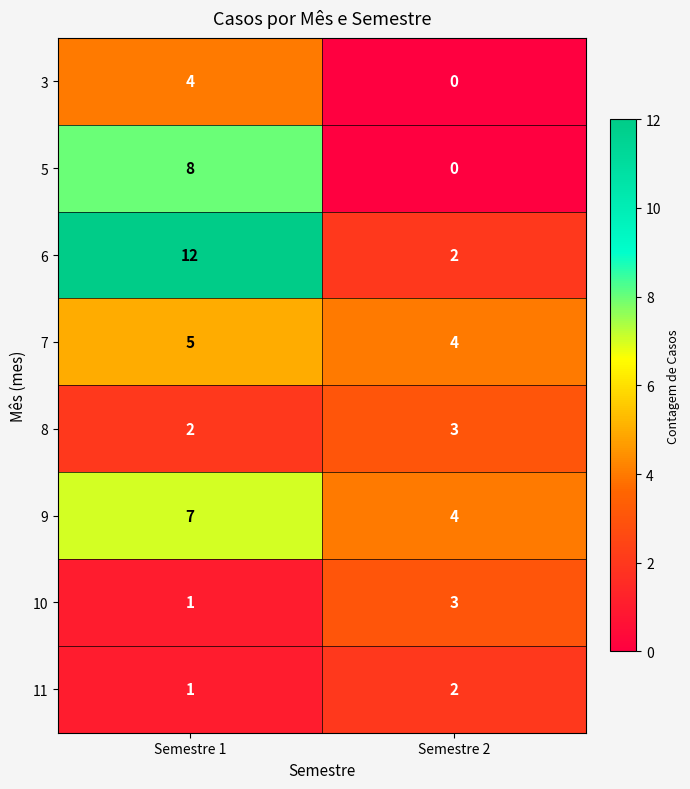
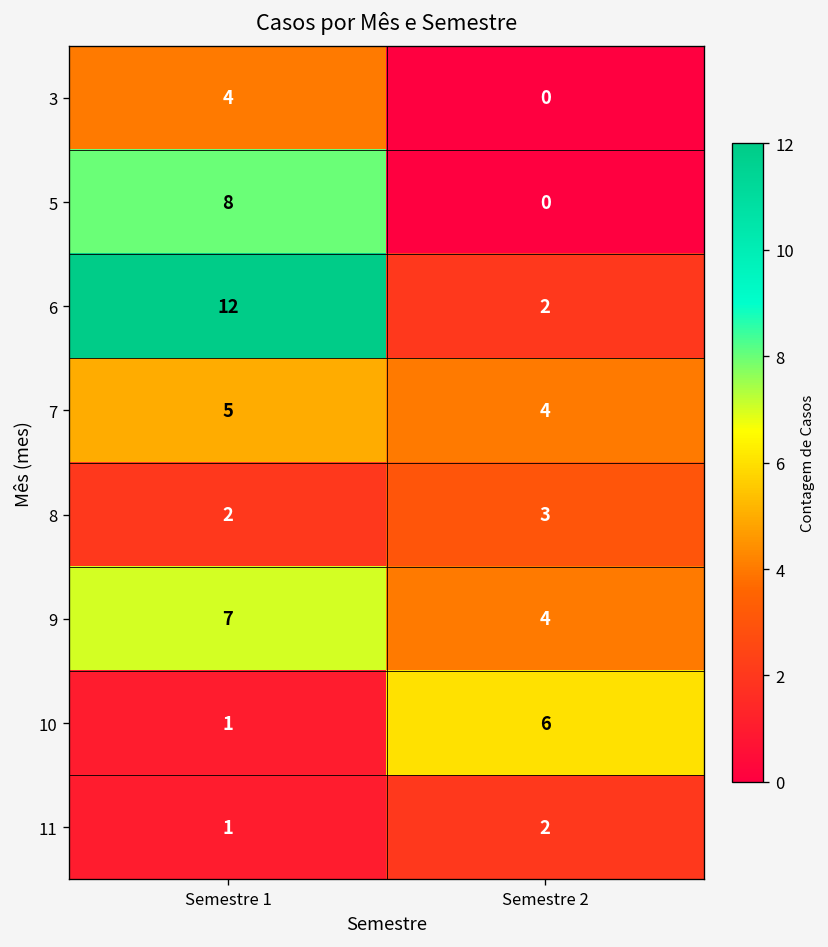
  {
    "3": {
      "Semestre 1": 4,
      "Semestre 2": 0
    },
    "5": {
      "Semestre 1": 8,
      "Semestre 2": 0
    },
    "6": {
      "Semestre 1": 12,
      "Semestre 2": 2
    },
    "7": {
      "Semestre 1": 5,
      "Semestre 2": 4
    },
    "8": {
      "Semestre 1": 2,
      "Semestre 2": 3
    },
    "9": {
      "Semestre 1": 7,
      "Semestre 2": 4
    },
    "10": {
      "Semestre 1": 1,
-     "Semestre 2": 3
+     "Semestre 2": 6
    },
    "11": {
      "Semestre 1": 1,
      "Semestre 2": 2
    }
  }
